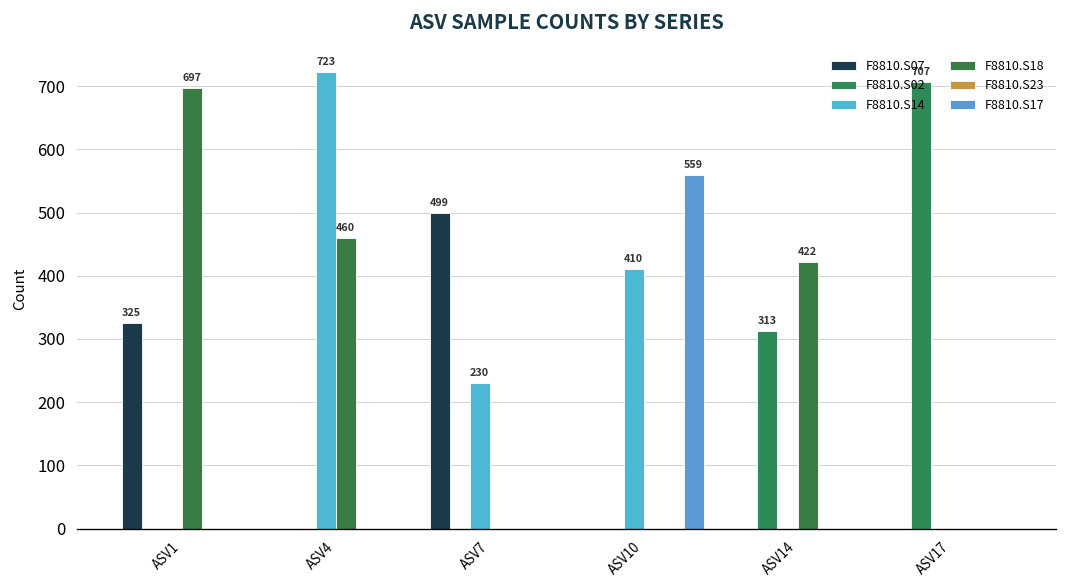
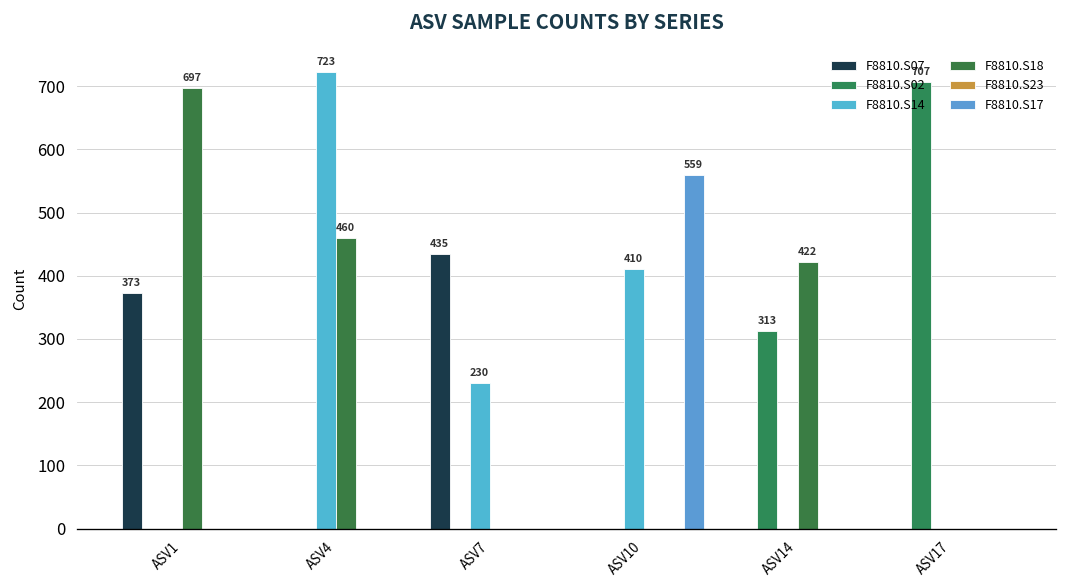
  {
    "F8810.S07": {
-     "ASV1": 325,
-     "ASV7": 499
+     "ASV1": 373,
+     "ASV7": 435
    },
    "F8810.S23": {
      "ASV1": 0,
      "ASV4": 0,
      "ASV7": 0,
      "ASV10": 0,
      "ASV14": 0,
      "ASV17": 0
    }
  }
